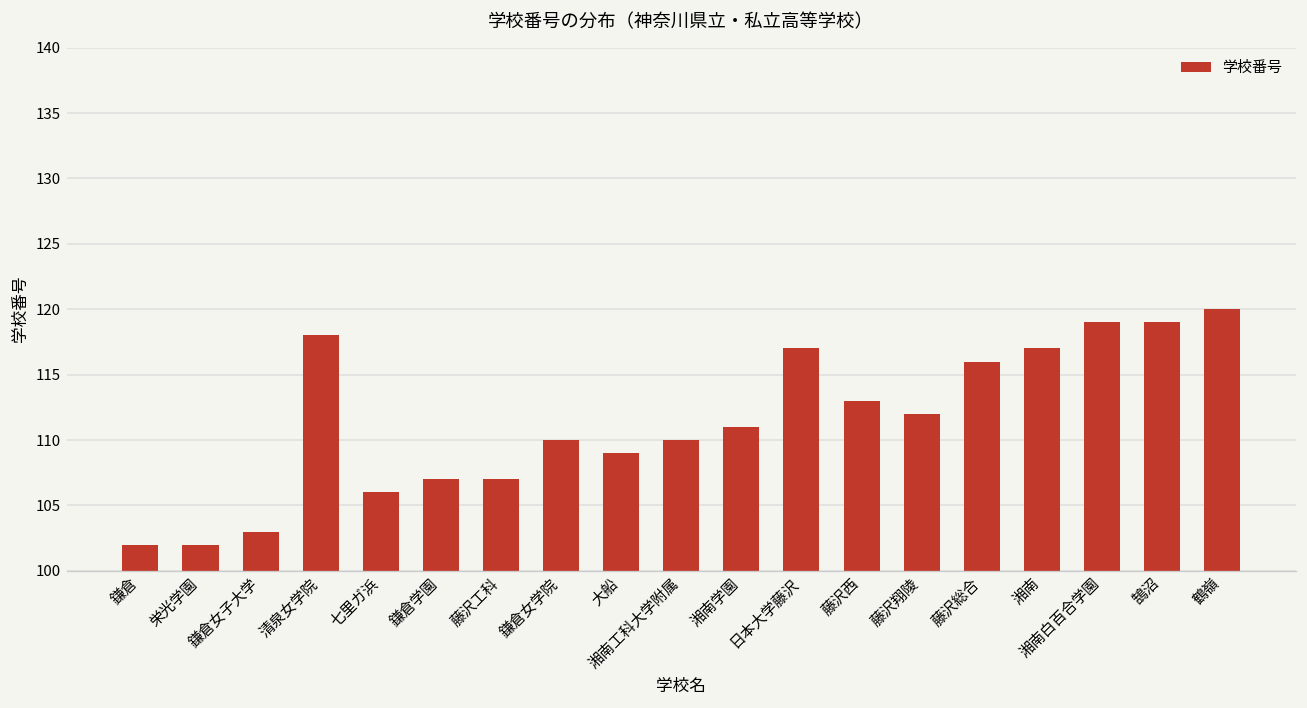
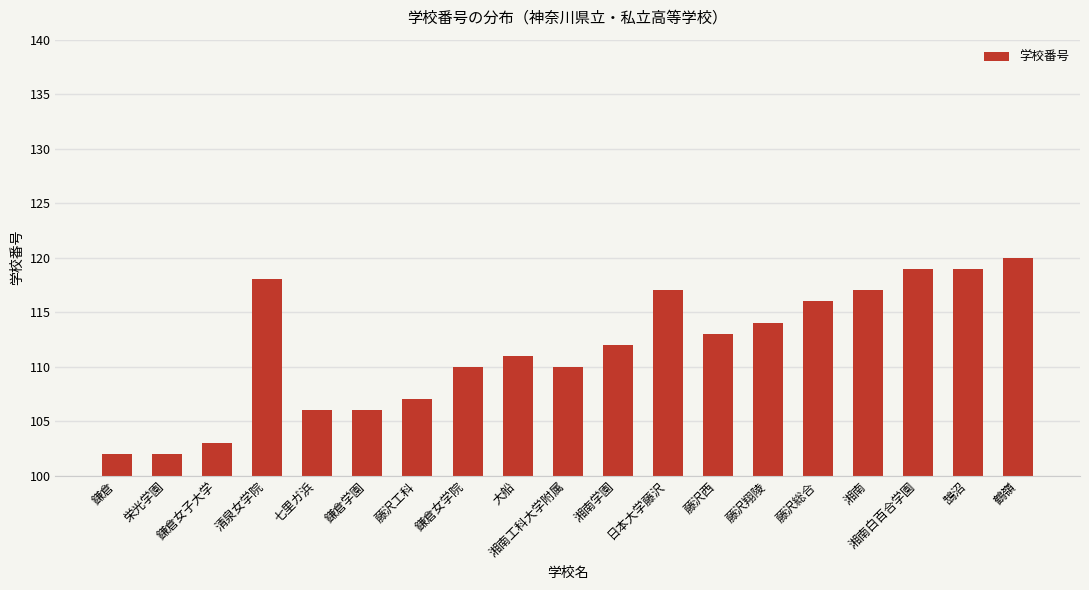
  {
    "鎌倉": 102,
    "栄光学園": 102,
    "鎌倉女子大学": 103,
    "清泉女学院": 118,
    "七里ガ浜": 106,
-   "鎌倉学園": 107,
+   "鎌倉学園": 106,
    "藤沢工科": 107,
    "鎌倉女学院": 110,
-   "大船": 109,
+   "大船": 111,
    "湘南工科大学附属": 110,
-   "湘南学園": 111,
+   "湘南学園": 112,
    "日本大学藤沢": 117,
    "藤沢西": 113,
-   "藤沢翔陵": 112,
+   "藤沢翔陵": 114,
    "藤沢総合": 116,
    "湘南": 117,
    "湘南白百合学園": 119,
    "鵠沼": 119,
    "鶴嶺": 120
  }
